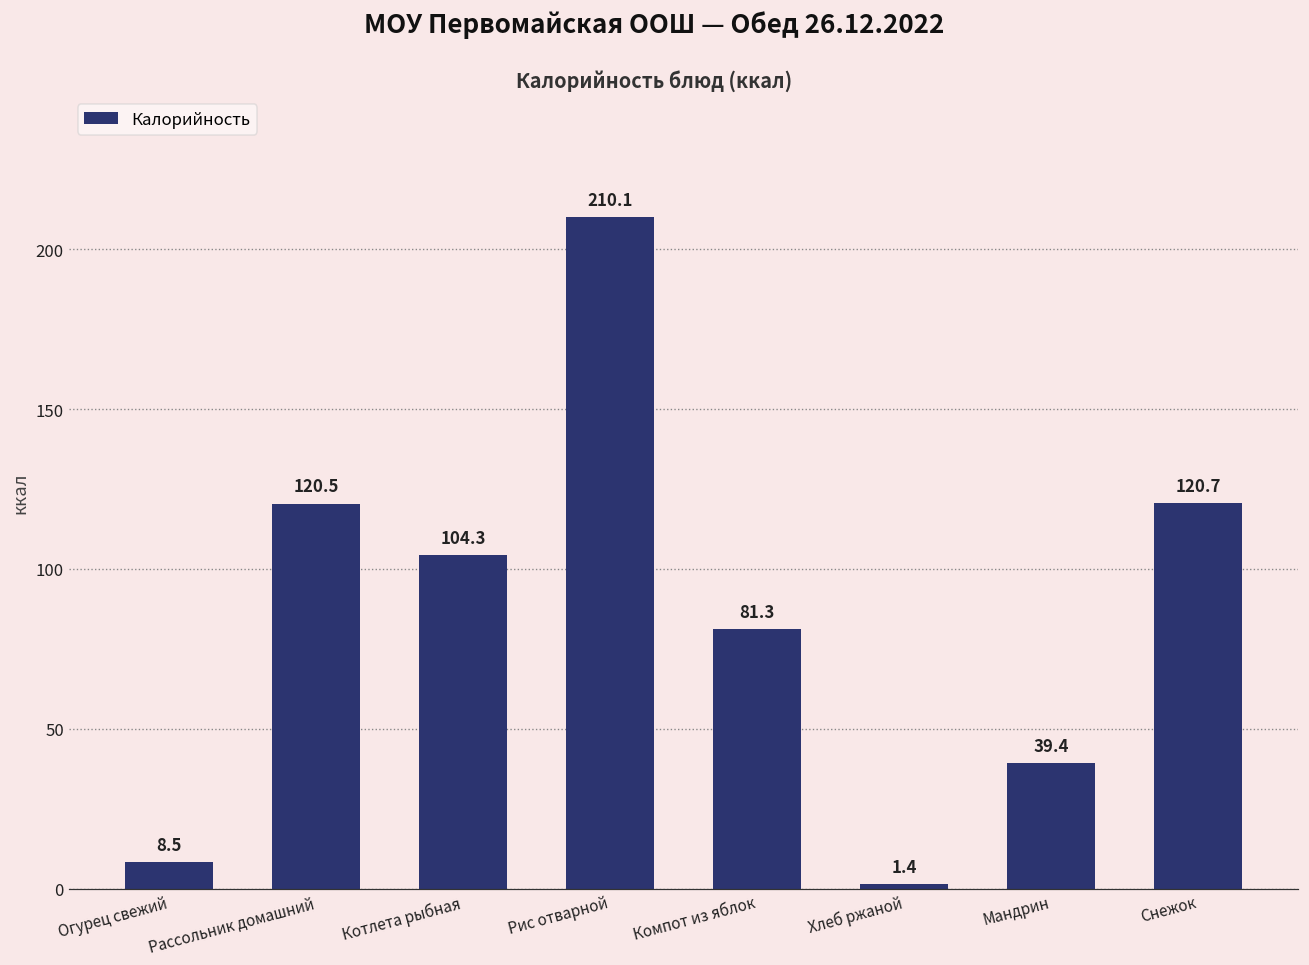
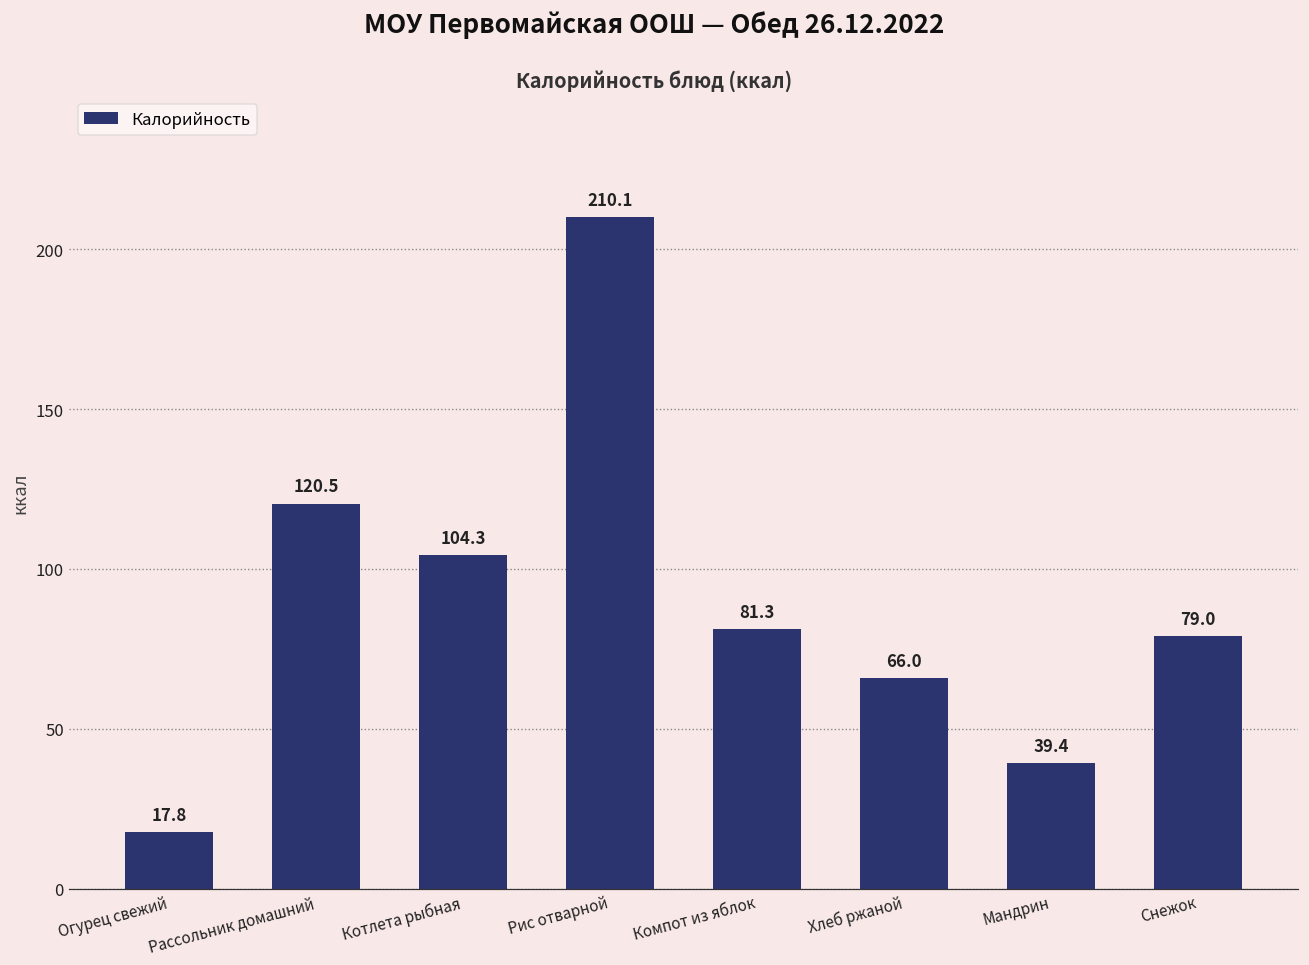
  {
-   "Огурец свежий": 8.5,
+   "Огурец свежий": 17.8,
    "Рассольник домашний": 120.5,
    "Котлета рыбная": 104.3,
    "Рис отварной": 210.1,
    "Компот из яблок": 81.3,
-   "Хлеб ржаной": 1.4,
+   "Хлеб ржаной": 66.0,
    "Мандрин": 39.4,
-   "Снежок": 120.7
+   "Снежок": 79.0
  }
